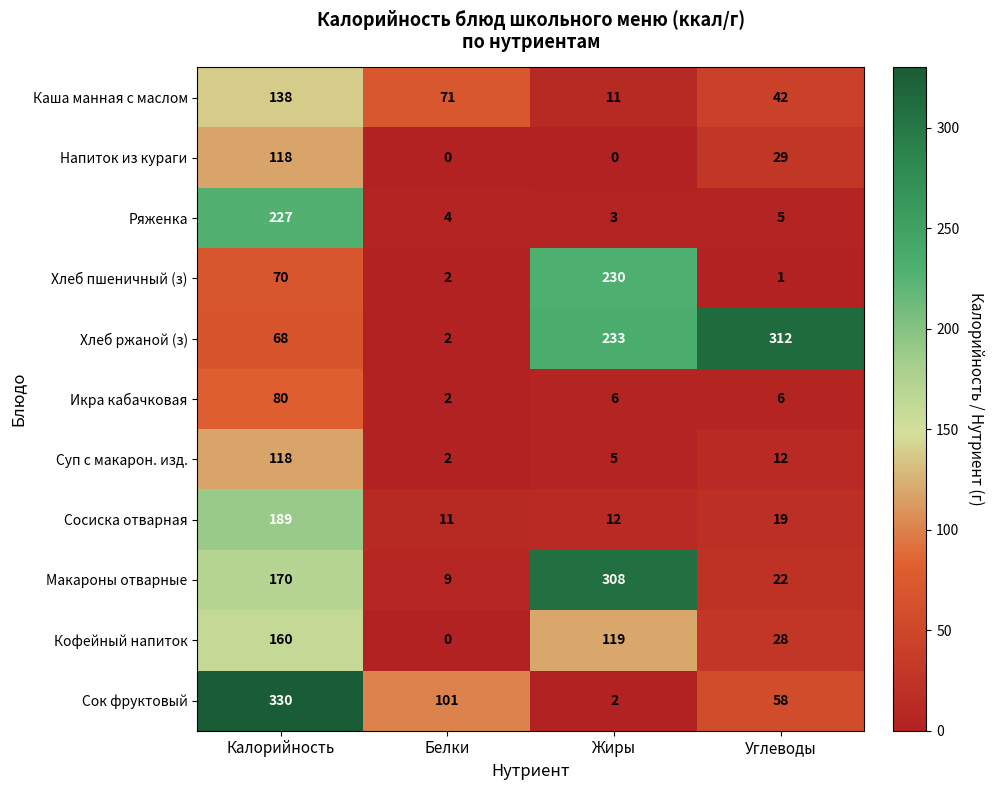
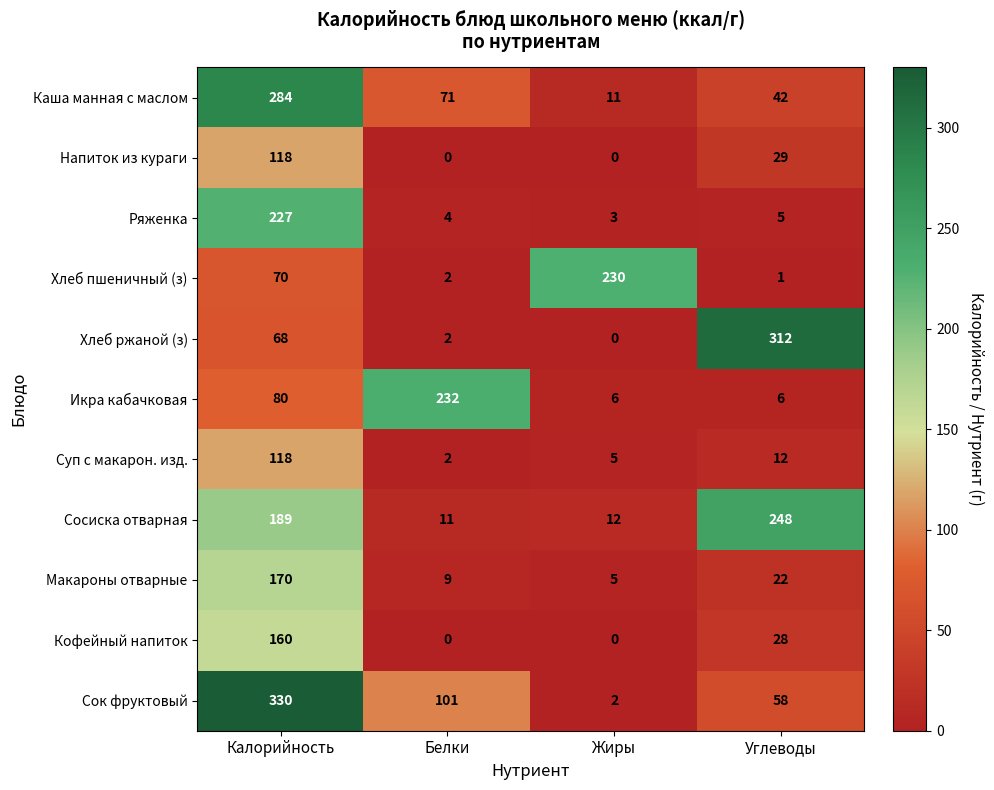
  {
    "Каша манная с маслом": {
-     "Калорийность": 138,
+     "Калорийность": 284,
      "Белки": 71,
      "Жиры": 11,
      "Углеводы": 42
    },
    "Напиток из кураги": {
      "Калорийность": 118,
      "Белки": 0,
      "Жиры": 0,
      "Углеводы": 29
    },
    "Ряженка": {
      "Калорийность": 227,
      "Белки": 4,
      "Жиры": 3,
      "Углеводы": 5
    },
    "Хлеб пшеничный (з)": {
      "Калорийность": 70,
      "Белки": 2,
      "Жиры": 230,
      "Углеводы": 1
    },
    "Хлеб ржаной (з)": {
      "Калорийность": 68,
      "Белки": 2,
-     "Жиры": 233,
+     "Жиры": 0,
      "Углеводы": 312
    },
    "Икра кабачковая": {
      "Калорийность": 80,
-     "Белки": 2,
+     "Белки": 232,
      "Жиры": 6,
      "Углеводы": 6
    },
    "Суп с макарон. изд.": {
      "Калорийность": 118,
      "Белки": 2,
      "Жиры": 5,
      "Углеводы": 12
    },
    "Сосиска отварная": {
      "Калорийность": 189,
      "Белки": 11,
      "Жиры": 12,
-     "Углеводы": 19
+     "Углеводы": 248
    },
    "Макароны отварные": {
      "Калорийность": 170,
      "Белки": 9,
-     "Жиры": 308,
+     "Жиры": 5,
      "Углеводы": 22
    },
    "Кофейный напиток": {
      "Калорийность": 160,
      "Белки": 0,
-     "Жиры": 119,
+     "Жиры": 0,
      "Углеводы": 28
    },
    "Сок фруктовый": {
      "Калорийность": 330,
      "Белки": 101,
      "Жиры": 2,
      "Углеводы": 58
    }
  }
